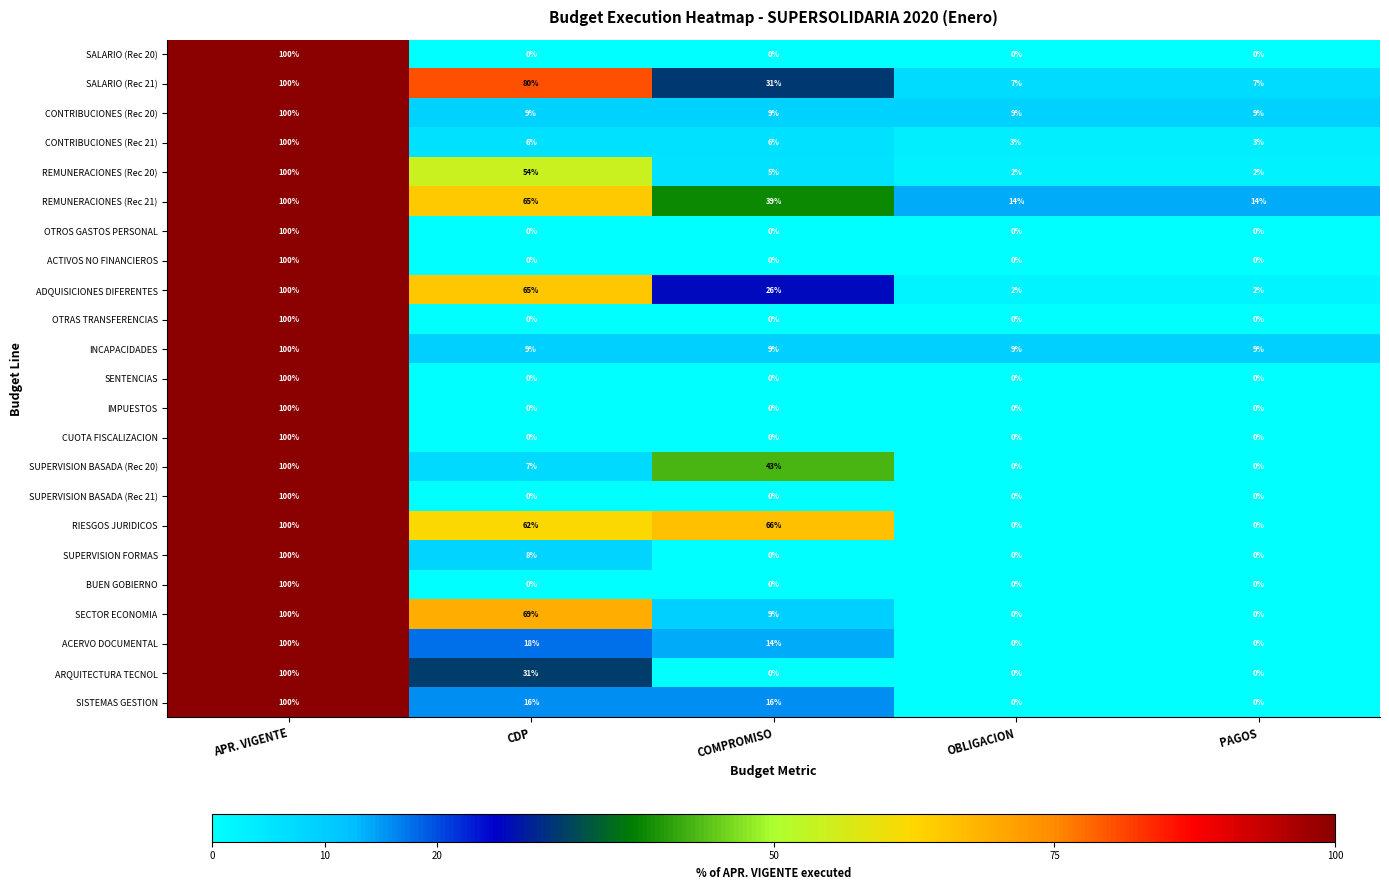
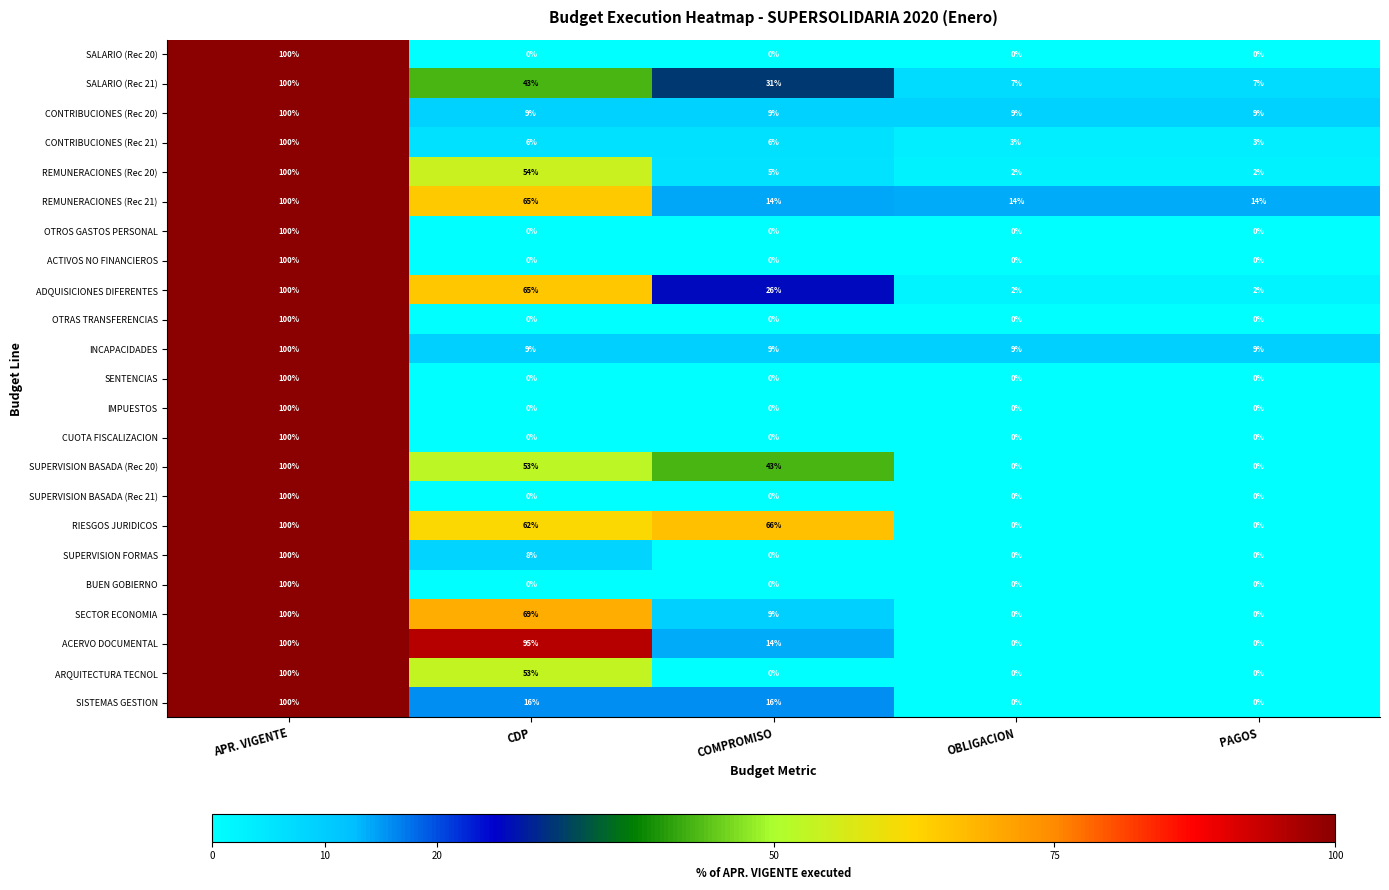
  {
    "SALARIO (Rec 20)": {
      "APR. VIGENTE": "100%",
      "CDP": "0%",
      "COMPROMISO": "0%",
      "OBLIGACION": "0%",
      "PAGOS": "0%"
    },
    "SALARIO (Rec 21)": {
      "APR. VIGENTE": "100%",
-     "CDP": "80%",
+     "CDP": "43%",
      "COMPROMISO": "31%",
      "OBLIGACION": "7%",
      "PAGOS": "7%"
    },
    "CONTRIBUCIONES (Rec 20)": {
      "APR. VIGENTE": "100%",
      "CDP": "9%",
      "COMPROMISO": "9%",
      "OBLIGACION": "9%",
      "PAGOS": "9%"
    },
    "CONTRIBUCIONES (Rec 21)": {
      "APR. VIGENTE": "100%",
      "CDP": "6%",
      "COMPROMISO": "6%",
      "OBLIGACION": "3%",
      "PAGOS": "3%"
    },
    "REMUNERACIONES (Rec 20)": {
      "APR. VIGENTE": "100%",
      "CDP": "54%",
      "COMPROMISO": "5%",
      "OBLIGACION": "2%",
      "PAGOS": "2%"
    },
    "REMUNERACIONES (Rec 21)": {
      "APR. VIGENTE": "100%",
      "CDP": "65%",
-     "COMPROMISO": "39%",
+     "COMPROMISO": "14%",
      "OBLIGACION": "14%",
      "PAGOS": "14%"
    },
    "OTROS GASTOS PERSONAL": {
      "APR. VIGENTE": "100%",
      "CDP": "0%",
      "COMPROMISO": "0%",
      "OBLIGACION": "0%",
      "PAGOS": "0%"
    },
    "ACTIVOS NO FINANCIEROS": {
      "APR. VIGENTE": "100%",
      "CDP": "0%",
      "COMPROMISO": "0%",
      "OBLIGACION": "0%",
      "PAGOS": "0%"
    },
    "ADQUISICIONES DIFERENTES": {
      "APR. VIGENTE": "100%",
      "CDP": "65%",
      "COMPROMISO": "26%",
      "OBLIGACION": "2%",
      "PAGOS": "2%"
    },
    "OTRAS TRANSFERENCIAS": {
      "APR. VIGENTE": "100%",
      "CDP": "0%",
      "COMPROMISO": "0%",
      "OBLIGACION": "0%",
      "PAGOS": "0%"
    },
    "INCAPACIDADES": {
      "APR. VIGENTE": "100%",
      "CDP": "9%",
      "COMPROMISO": "9%",
      "OBLIGACION": "9%",
      "PAGOS": "9%"
    },
    "SENTENCIAS": {
      "APR. VIGENTE": "100%",
      "CDP": "0%",
      "COMPROMISO": "0%",
      "OBLIGACION": "0%",
      "PAGOS": "0%"
    },
    "IMPUESTOS": {
      "APR. VIGENTE": "100%",
      "CDP": "0%",
      "COMPROMISO": "0%",
      "OBLIGACION": "0%",
      "PAGOS": "0%"
    },
    "CUOTA FISCALIZACION": {
      "APR. VIGENTE": "100%",
      "CDP": "0%",
      "COMPROMISO": "0%",
      "OBLIGACION": "0%",
      "PAGOS": "0%"
    },
    "SUPERVISION BASADA (Rec 20)": {
      "APR. VIGENTE": "100%",
-     "CDP": "7%",
+     "CDP": "53%",
      "COMPROMISO": "43%",
      "OBLIGACION": "0%",
      "PAGOS": "0%"
    },
    "SUPERVISION BASADA (Rec 21)": {
      "APR. VIGENTE": "100%",
      "CDP": "0%",
      "COMPROMISO": "0%",
      "OBLIGACION": "0%",
      "PAGOS": "0%"
    },
    "RIESGOS JURIDICOS": {
      "APR. VIGENTE": "100%",
      "CDP": "62%",
      "COMPROMISO": "66%",
      "OBLIGACION": "0%",
      "PAGOS": "0%"
    },
    "SUPERVISION FORMAS": {
      "APR. VIGENTE": "100%",
      "CDP": "8%",
      "COMPROMISO": "0%",
      "OBLIGACION": "0%",
      "PAGOS": "0%"
    },
    "BUEN GOBIERNO": {
      "APR. VIGENTE": "100%",
      "CDP": "0%",
      "COMPROMISO": "0%",
      "OBLIGACION": "0%",
      "PAGOS": "0%"
    },
    "SECTOR ECONOMIA": {
      "APR. VIGENTE": "100%",
      "CDP": "69%",
      "COMPROMISO": "9%",
      "OBLIGACION": "0%",
      "PAGOS": "0%"
    },
    "ACERVO DOCUMENTAL": {
      "APR. VIGENTE": "100%",
-     "CDP": "18%",
+     "CDP": "95%",
      "COMPROMISO": "14%",
      "OBLIGACION": "0%",
      "PAGOS": "0%"
    },
    "ARQUITECTURA TECNOL": {
      "APR. VIGENTE": "100%",
-     "CDP": "31%",
+     "CDP": "53%",
      "COMPROMISO": "0%",
      "OBLIGACION": "0%",
      "PAGOS": "0%"
    },
    "SISTEMAS GESTION": {
      "APR. VIGENTE": "100%",
      "CDP": "16%",
      "COMPROMISO": "16%",
      "OBLIGACION": "0%",
      "PAGOS": "0%"
    }
  }
